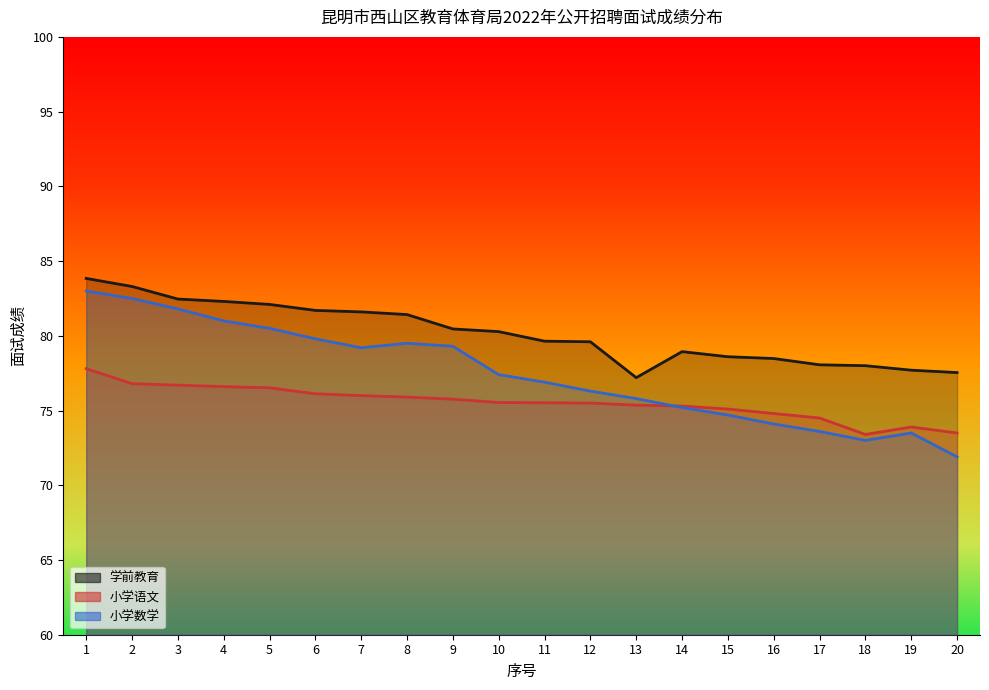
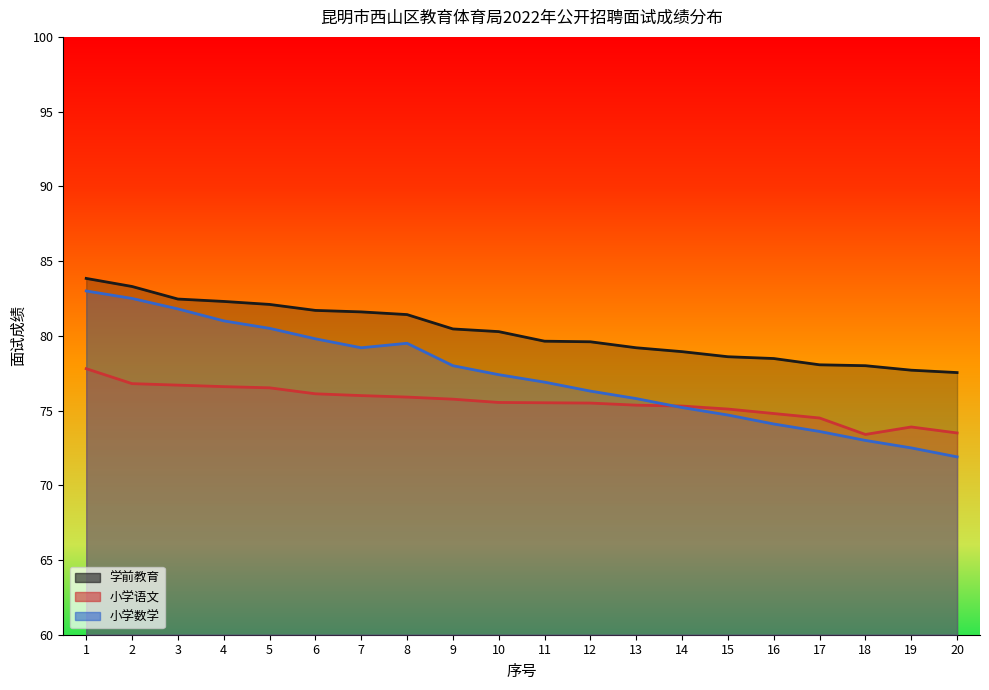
  {
    "学前教育": {
      "1": 83.8,
      "2": 83.3,
      "3": 82.5,
      "4": 82.3,
      "5": 82.1,
      "6": 81.7,
      "7": 81.6,
      "8": 81.4,
      "9": 80.5,
      "10": 80.3,
      "11": 79.6,
      "12": 79.6,
-     "13": 77.2,
+     "13": 79.2,
      "14": 78.9,
      "15": 78.6,
      "16": 78.5,
      "17": 78.1,
      "18": 78.0,
      "19": 77.7,
      "20": 77.5
    },
    "小学语文": {
      "1": 77.8,
      "2": 76.8,
      "3": 76.7,
      "4": 76.6,
      "5": 76.5,
      "6": 76.1,
      "7": 76.0,
      "8": 75.9,
      "9": 75.8,
      "10": 75.5,
      "11": 75.5,
      "12": 75.5,
      "13": 75.4,
      "15": 75.1,
      "16": 74.8,
      "17": 74.5,
      "18": 73.4,
      "19": 73.9,
      "20": 73.5
    },
    "小学数学": {
      "1": 83.0,
      "2": 82.5,
      "3": 81.8,
      "4": 81.0,
      "5": 80.5,
      "6": 79.8,
      "7": 79.2,
      "8": 79.5,
-     "9": 79.3,
+     "9": 78.0,
      "10": 77.4,
      "11": 76.9,
      "12": 76.3,
      "13": 75.8,
      "15": 74.7,
      "16": 74.1,
      "17": 73.6,
      "18": 73.0,
-     "19": 73.5,
+     "19": 72.5,
      "20": 71.9
    }
  }
